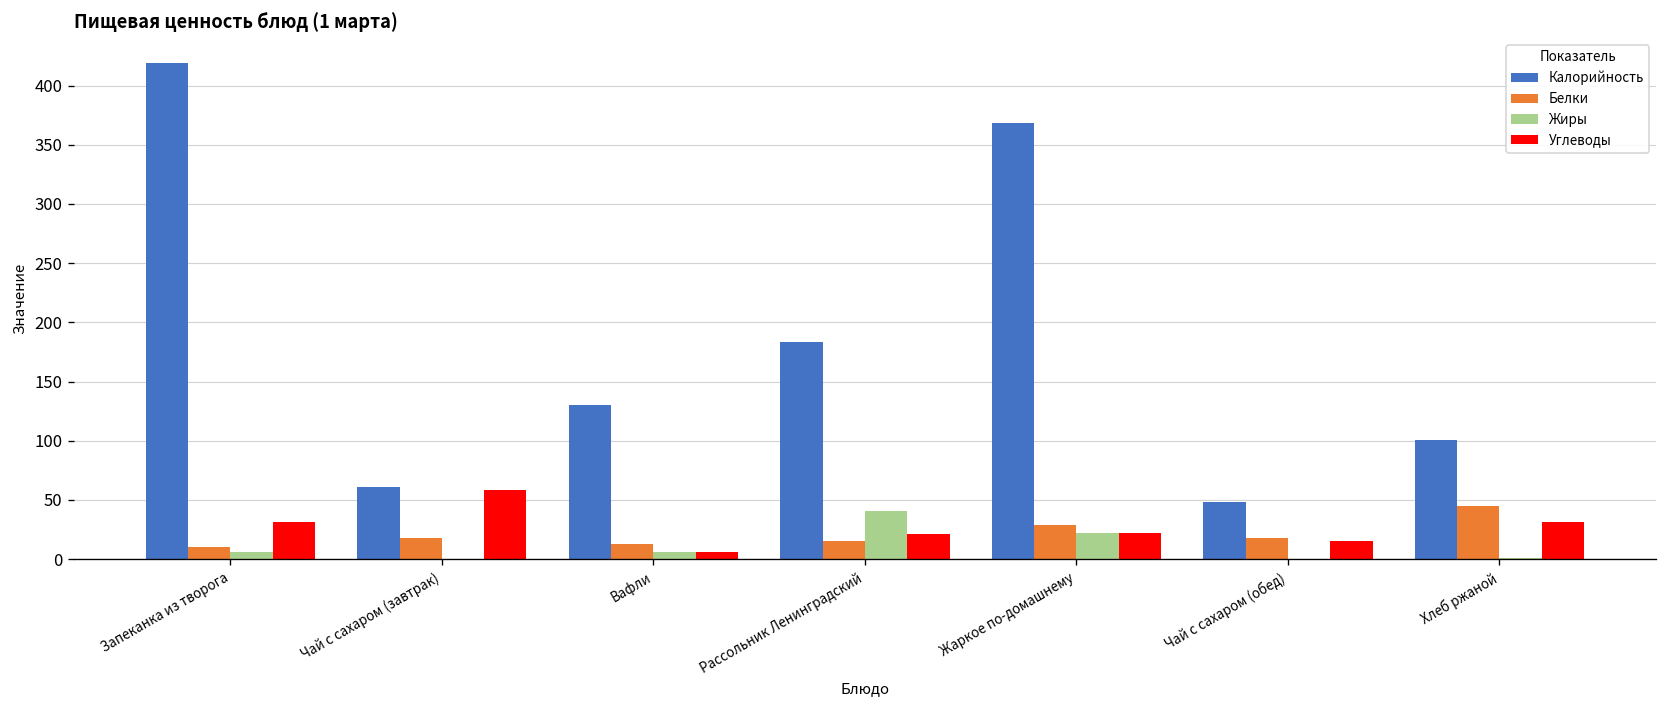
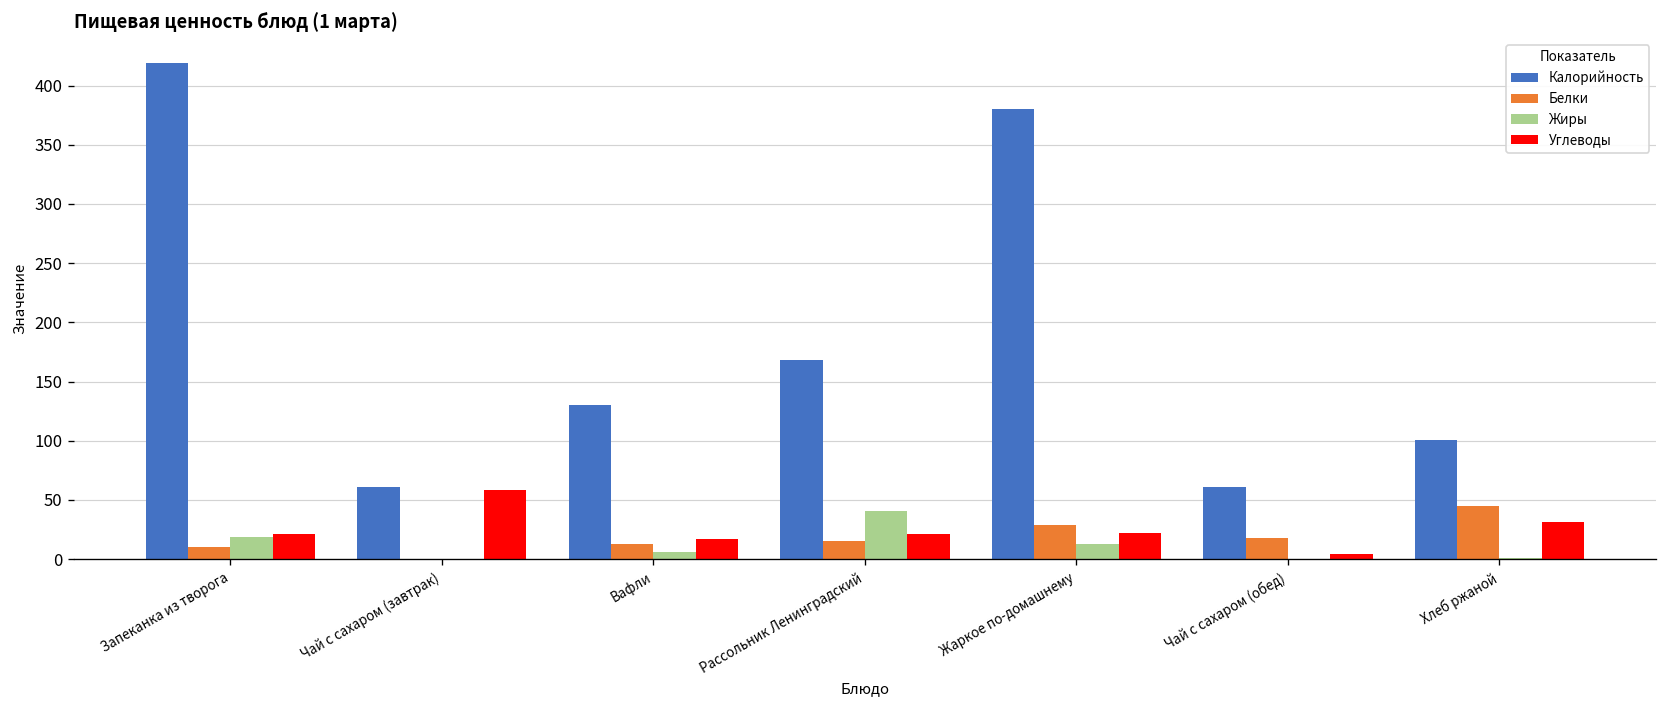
  {
    "Калорийность": {
      "Запеканка из творога": 420,
      "Чай с сахаром (завтрак)": 60,
      "Вафли": 130,
-     "Рассольник Ленинградский": 180,
-     "Жаркое по-домашнему": 370,
-     "Чай с сахаром (обед)": 50,
+     "Рассольник Ленинградский": 170,
+     "Жаркое по-домашнему": 380,
+     "Чай с сахаром (обед)": 60,
      "Хлеб ржаной": 100
    },
    "Белки": {
      "Запеканка из творога": 10,
-     "Чай с сахаром (завтрак)": 20,
+     "Чай с сахаром (завтрак)": 0,
      "Вафли": 10,
      "Рассольник Ленинградский": 20,
      "Жаркое по-домашнему": 30,
      "Чай с сахаром (обед)": 20,
      "Хлеб ржаной": 50
    },
    "Жиры": {
-     "Запеканка из творога": 10,
+     "Запеканка из творога": 20,
      "Чай с сахаром (завтрак)": 0,
      "Вафли": 10,
      "Рассольник Ленинградский": 40,
-     "Жаркое по-домашнему": 20,
+     "Жаркое по-домашнему": 10,
      "Чай с сахаром (обед)": 0
    },
    "Углеводы": {
-     "Запеканка из творога": 30,
+     "Запеканка из творога": 20,
      "Чай с сахаром (завтрак)": 60,
-     "Вафли": 10,
+     "Вафли": 20,
      "Рассольник Ленинградский": 20,
      "Жаркое по-домашнему": 20,
-     "Чай с сахаром (обед)": 20,
+     "Чай с сахаром (обед)": 0,
      "Хлеб ржаной": 30
    }
  }
